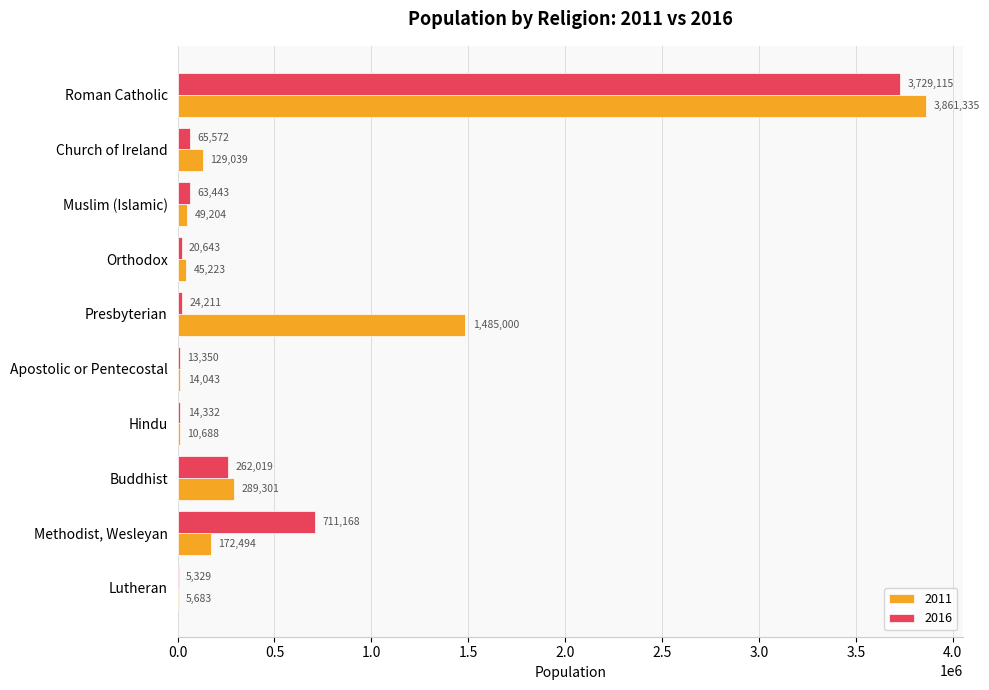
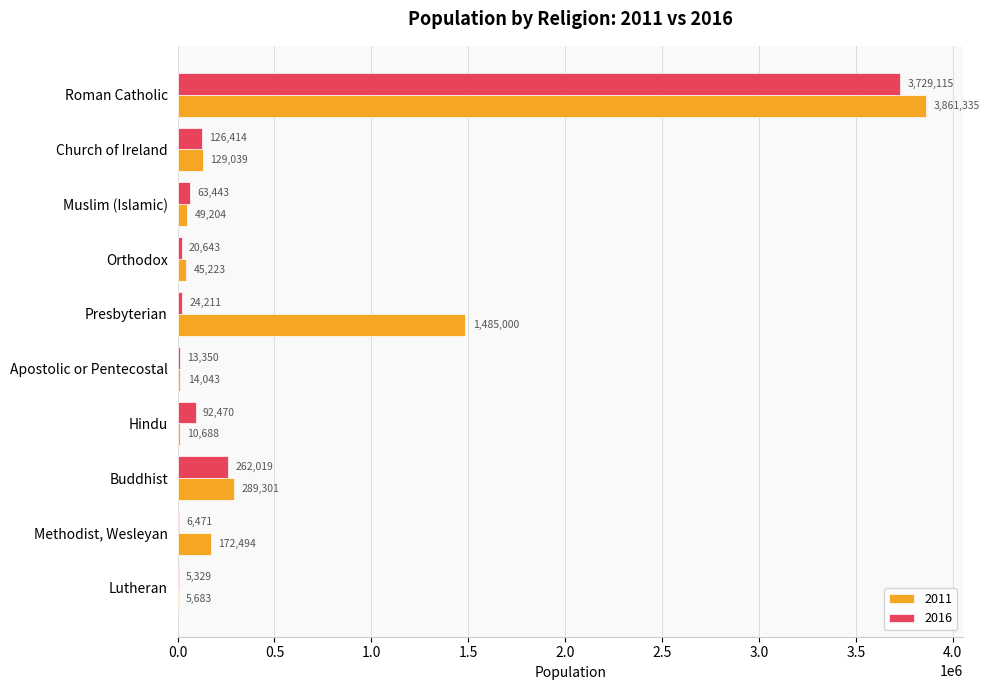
  {
    "2011": {
      "Roman Catholic": "3,861,335",
      "Church of Ireland": "129,039",
      "Muslim (Islamic)": "49,204",
      "Orthodox": "45,223",
      "Presbyterian": "1,485,000",
      "Apostolic or Pentecostal": "14,043",
      "Hindu": "10,688",
      "Buddhist": "289,301",
      "Methodist, Wesleyan": "172,494",
      "Lutheran": "5,683"
    },
    "2016": {
      "Roman Catholic": "3,729,115",
-     "Church of Ireland": "65,572",
+     "Church of Ireland": "126,414",
      "Muslim (Islamic)": "63,443",
      "Orthodox": "20,643",
      "Presbyterian": "24,211",
      "Apostolic or Pentecostal": "13,350",
-     "Hindu": "14,332",
+     "Hindu": "92,470",
      "Buddhist": "262,019",
-     "Methodist, Wesleyan": "711,168",
+     "Methodist, Wesleyan": "6,471",
      "Lutheran": "5,329"
    }
  }
